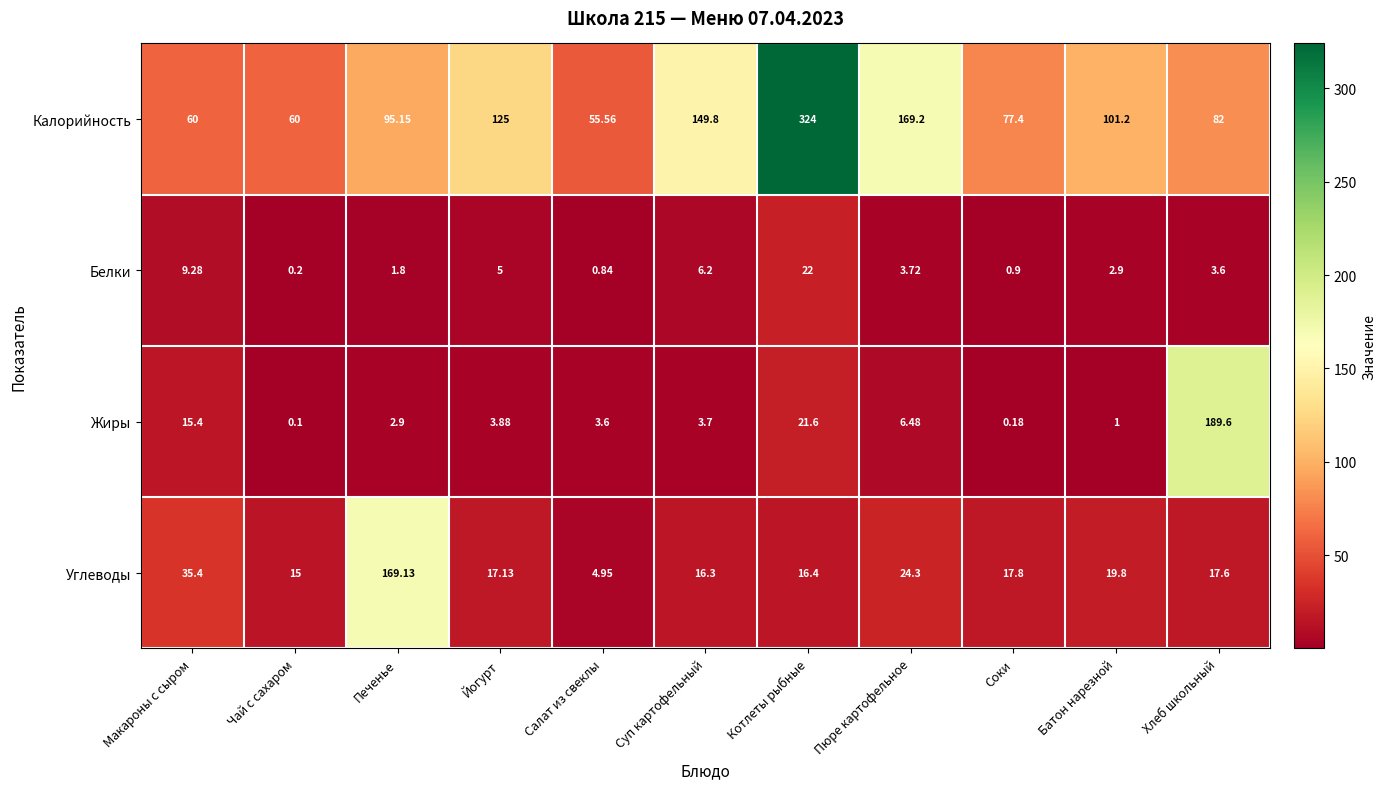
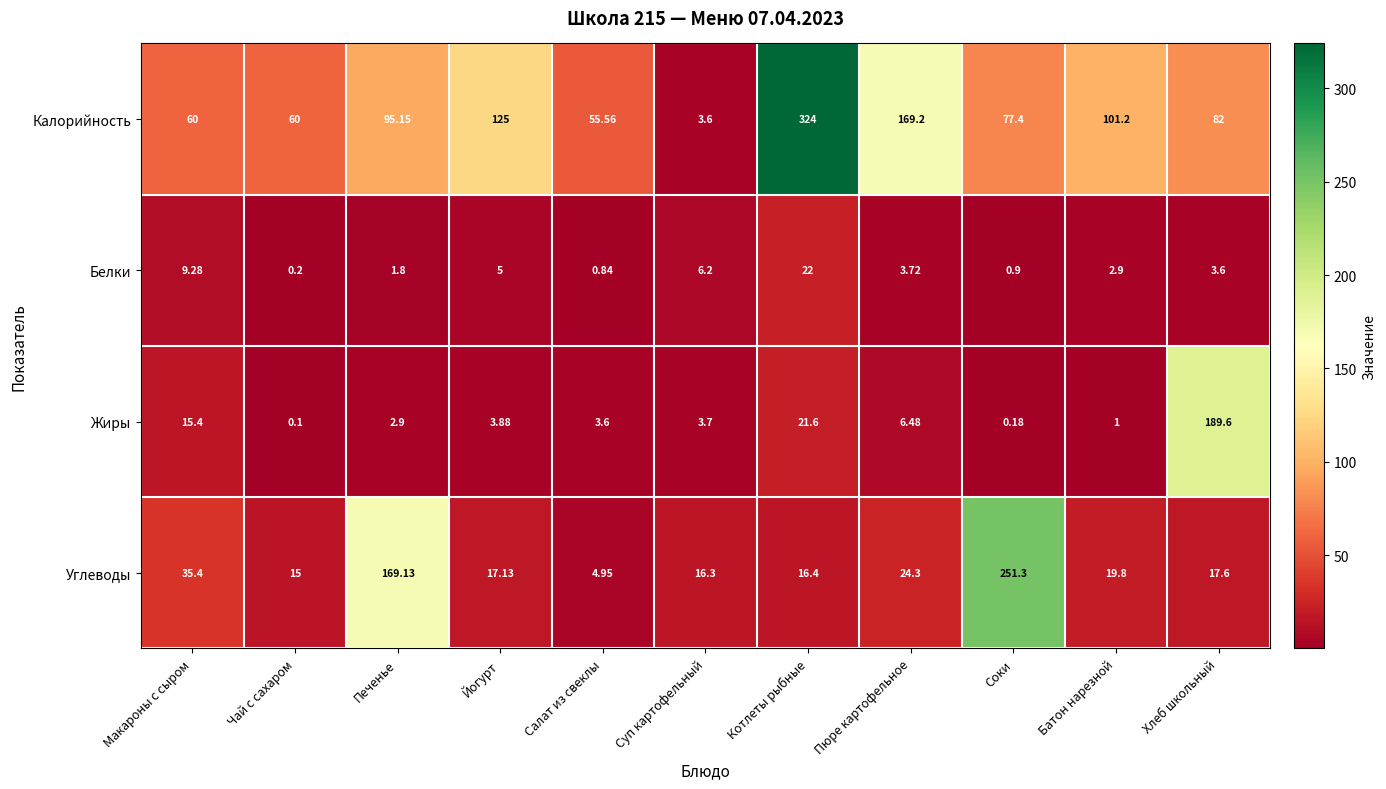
  {
    "Калорийность": {
      "Макароны с сыром": 60,
      "Чай с сахаром": 60,
      "Печенье": 95.15,
      "Йогурт": 125,
      "Салат из свеклы": 55.56,
-     "Суп картофельный": 149.8,
+     "Суп картофельный": 3.6,
      "Котлеты рыбные": 324,
      "Пюре картофельное": 169.2,
      "Соки": 77.4,
      "Батон нарезной": 101.2,
      "Хлеб школьный": 82
    },
    "Белки": {
      "Макароны с сыром": 9.28,
      "Чай с сахаром": 0.2,
      "Печенье": 1.8,
      "Йогурт": 5,
      "Салат из свеклы": 0.84,
      "Суп картофельный": 6.2,
      "Котлеты рыбные": 22,
      "Пюре картофельное": 3.72,
      "Соки": 0.9,
      "Батон нарезной": 2.9,
      "Хлеб школьный": 3.6
    },
    "Жиры": {
      "Макароны с сыром": 15.4,
      "Чай с сахаром": 0.1,
      "Печенье": 2.9,
      "Йогурт": 3.88,
      "Салат из свеклы": 3.6,
      "Суп картофельный": 3.7,
      "Котлеты рыбные": 21.6,
      "Пюре картофельное": 6.48,
      "Соки": 0.18,
      "Батон нарезной": 1,
      "Хлеб школьный": 189.6
    },
    "Углеводы": {
      "Макароны с сыром": 35.4,
      "Чай с сахаром": 15,
      "Печенье": 169.13,
      "Йогурт": 17.13,
      "Салат из свеклы": 4.95,
      "Суп картофельный": 16.3,
      "Котлеты рыбные": 16.4,
      "Пюре картофельное": 24.3,
-     "Соки": 17.8,
+     "Соки": 251.3,
      "Батон нарезной": 19.8,
      "Хлеб школьный": 17.6
    }
  }
